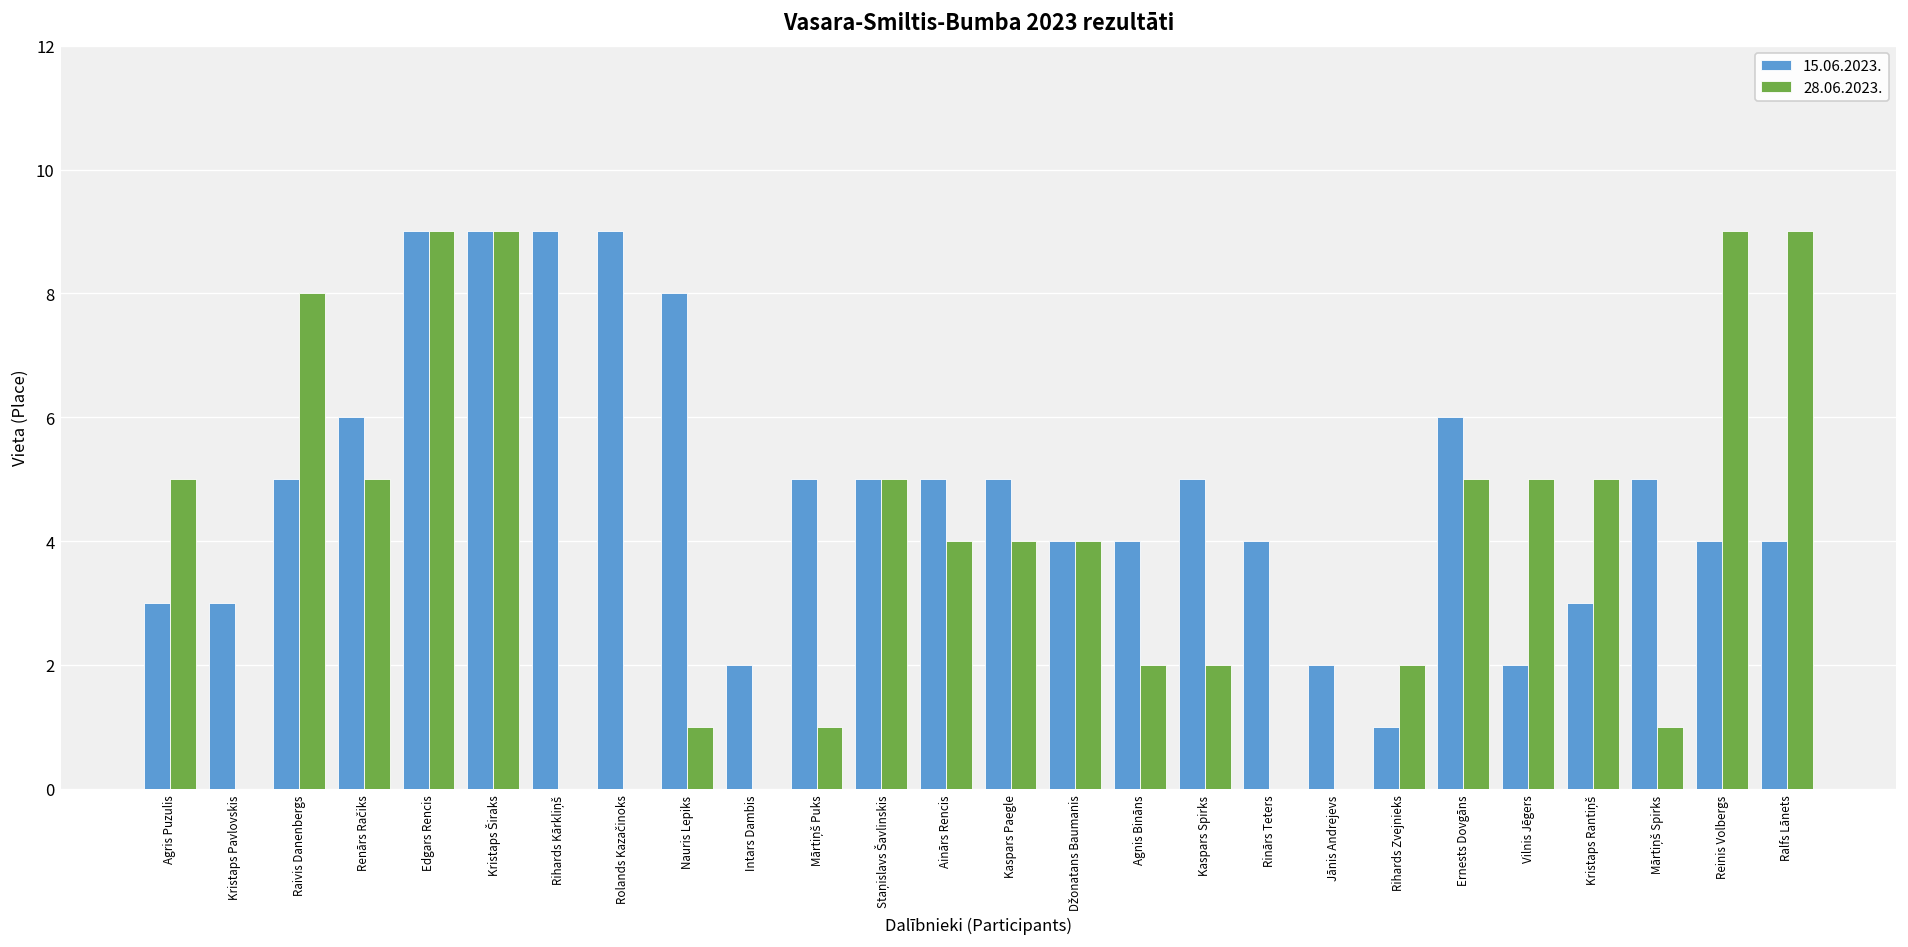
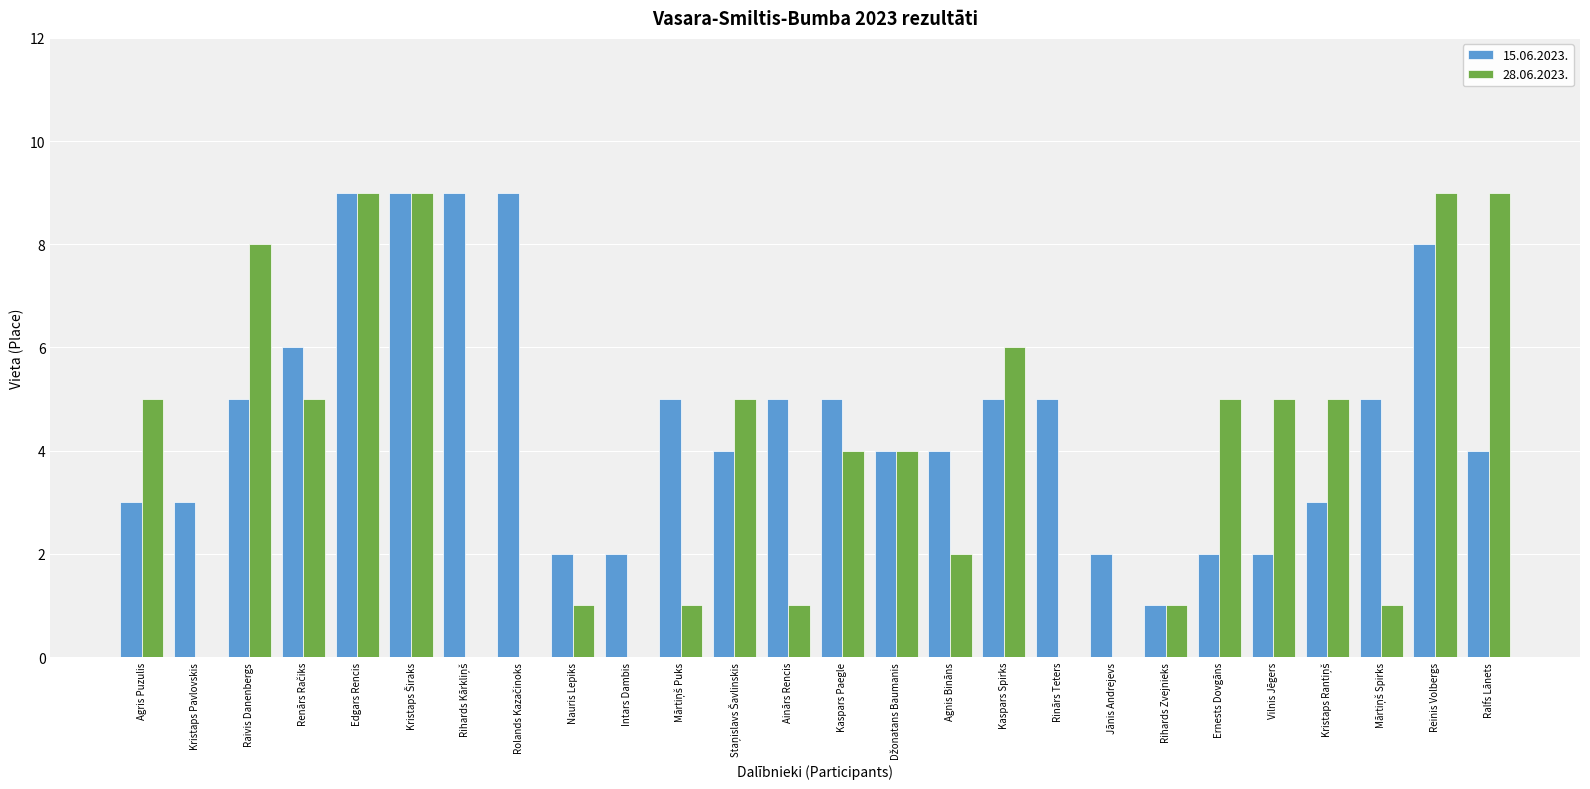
  {
    "15.06.2023.": {
      "Agris Puzulis": 3,
      "Kristaps Pavlovskis": 3,
      "Raivis Danenbergs": 5,
      "Renārs Račiks": 6,
      "Edgars Rencis": 9,
      "Kristaps Širaks": 9,
      "Rihards Kārkliņš": 9,
      "Rolands Kazačinoks": 9,
-     "Nauris Lepiks": 8,
+     "Nauris Lepiks": 2,
      "Intars Dambis": 2,
      "Mārtiņš Puks": 5,
-     "Staņislavs Šavlinskis": 5,
+     "Staņislavs Šavlinskis": 4,
      "Ainārs Rencis": 5,
      "Kaspars Paegle": 5,
      "Džonatans Baumanis": 4,
      "Agnis Bināns": 4,
      "Kaspars Spirks": 5,
-     "Rinārs Teters": 4,
+     "Rinārs Teters": 5,
      "Jānis Andrejevs": 2,
      "Rihards Zvejnieks": 1,
-     "Ernests Dovgāns": 6,
+     "Ernests Dovgāns": 2,
      "Vilnis Jēgers": 2,
      "Kristaps Rantiņš": 3,
      "Mārtiņš Spirks": 5,
-     "Reinis Volbergs": 4,
+     "Reinis Volbergs": 8,
      "Ralfs Lānets": 4
    },
    "28.06.2023.": {
      "Agris Puzulis": 5,
      "Kristaps Pavlovskis": 0,
      "Raivis Danenbergs": 8,
      "Renārs Račiks": 5,
      "Edgars Rencis": 9,
      "Kristaps Širaks": 9,
      "Rihards Kārkliņš": 0,
      "Rolands Kazačinoks": 0,
      "Nauris Lepiks": 1,
      "Intars Dambis": 0,
      "Mārtiņš Puks": 1,
      "Staņislavs Šavlinskis": 5,
-     "Ainārs Rencis": 4,
+     "Ainārs Rencis": 1,
      "Kaspars Paegle": 4,
      "Džonatans Baumanis": 4,
      "Agnis Bināns": 2,
-     "Kaspars Spirks": 2,
+     "Kaspars Spirks": 6,
      "Rinārs Teters": 0,
      "Jānis Andrejevs": 0,
-     "Rihards Zvejnieks": 2,
+     "Rihards Zvejnieks": 1,
      "Ernests Dovgāns": 5,
      "Vilnis Jēgers": 5,
      "Kristaps Rantiņš": 5,
      "Mārtiņš Spirks": 1,
      "Reinis Volbergs": 9,
      "Ralfs Lānets": 9
    }
  }
